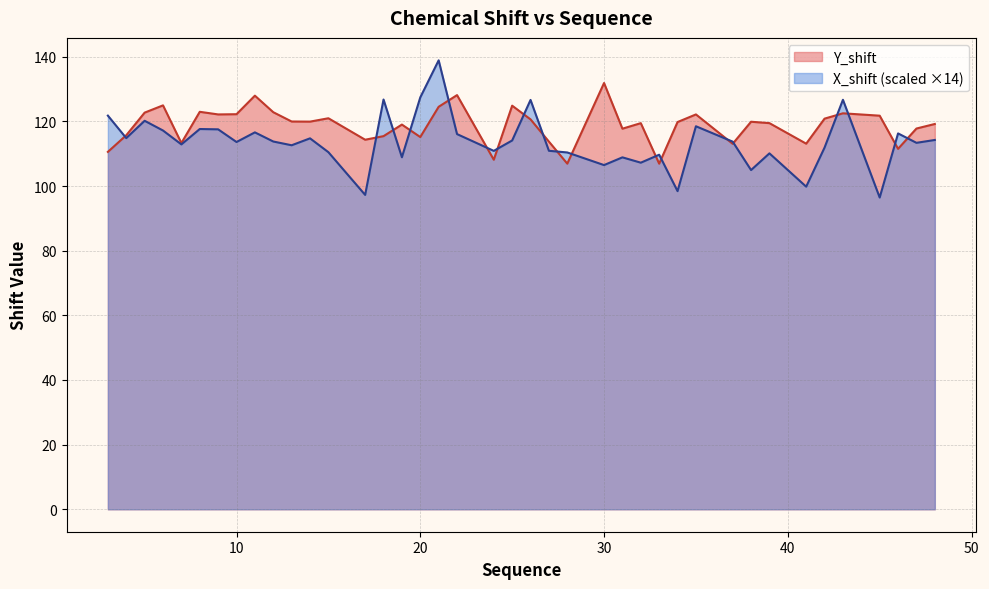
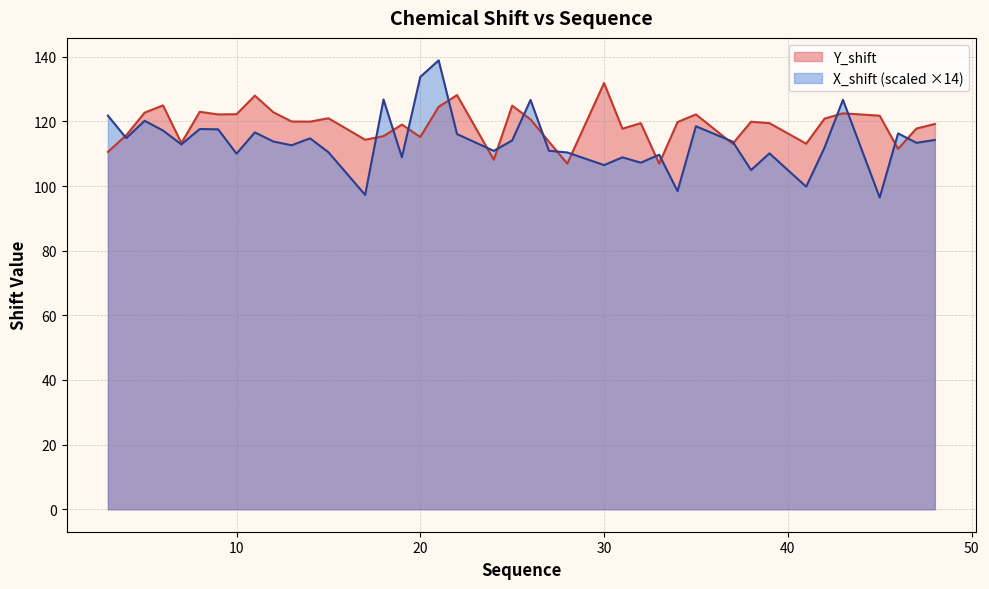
  {
    "Y_shift": {
      "10": 122,
      "20": 115,
      "30": 132
    },
    "X_shift (scaled ×14)": {
-     "10": 114,
-     "20": 127,
+     "10": 110,
+     "20": 134,
      "30": 106
    }
  }
